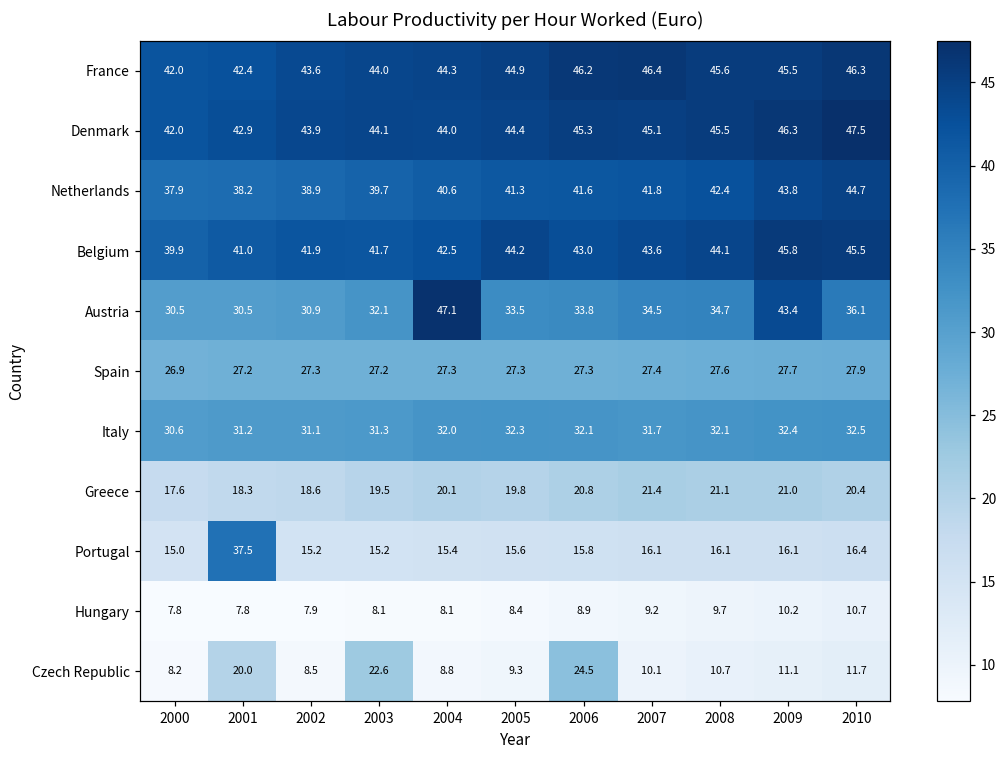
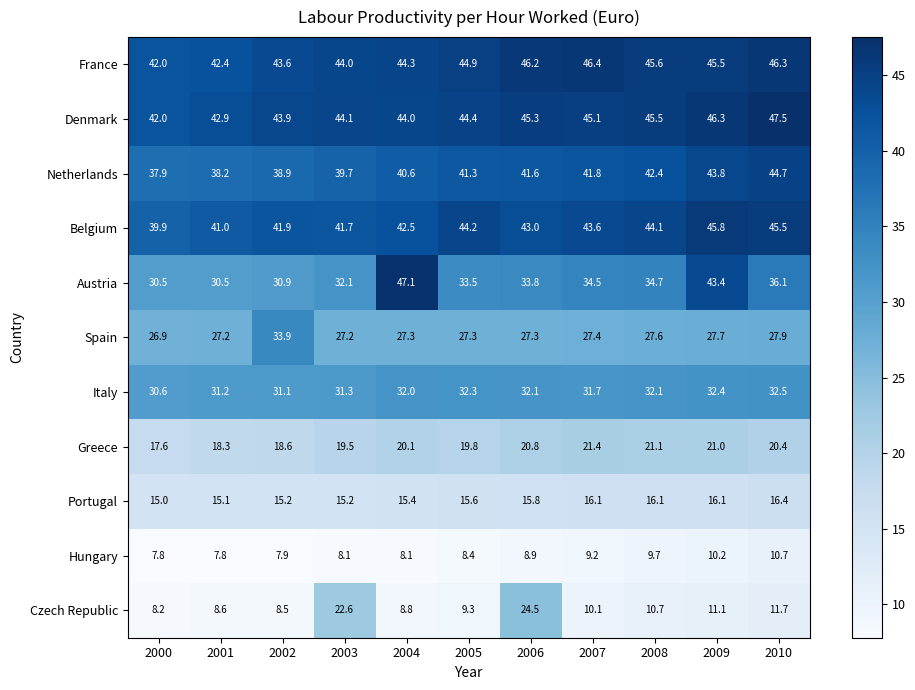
  {
    "France": {
      "2000": 42.0,
      "2001": 42.4,
      "2002": 43.6,
      "2003": 44.0,
      "2004": 44.3,
      "2005": 44.9,
      "2006": 46.2,
      "2007": 46.4,
      "2008": 45.6,
      "2009": 45.5,
      "2010": 46.3
    },
    "Denmark": {
      "2000": 42.0,
      "2001": 42.9,
      "2002": 43.9,
      "2003": 44.1,
      "2004": 44.0,
      "2005": 44.4,
      "2006": 45.3,
      "2007": 45.1,
      "2008": 45.5,
      "2009": 46.3,
      "2010": 47.5
    },
    "Netherlands": {
      "2000": 37.9,
      "2001": 38.2,
      "2002": 38.9,
      "2003": 39.7,
      "2004": 40.6,
      "2005": 41.3,
      "2006": 41.6,
      "2007": 41.8,
      "2008": 42.4,
      "2009": 43.8,
      "2010": 44.7
    },
    "Belgium": {
      "2000": 39.9,
      "2001": 41.0,
      "2002": 41.9,
      "2003": 41.7,
      "2004": 42.5,
      "2005": 44.2,
      "2006": 43.0,
      "2007": 43.6,
      "2008": 44.1,
      "2009": 45.8,
      "2010": 45.5
    },
    "Austria": {
      "2000": 30.5,
      "2001": 30.5,
      "2002": 30.9,
      "2003": 32.1,
      "2004": 47.1,
      "2005": 33.5,
      "2006": 33.8,
      "2007": 34.5,
      "2008": 34.7,
      "2009": 43.4,
      "2010": 36.1
    },
    "Spain": {
      "2000": 26.9,
      "2001": 27.2,
-     "2002": 27.3,
+     "2002": 33.9,
      "2003": 27.2,
      "2004": 27.3,
      "2005": 27.3,
      "2006": 27.3,
      "2007": 27.4,
      "2008": 27.6,
      "2009": 27.7,
      "2010": 27.9
    },
    "Italy": {
      "2000": 30.6,
      "2001": 31.2,
      "2002": 31.1,
      "2003": 31.3,
      "2004": 32.0,
      "2005": 32.3,
      "2006": 32.1,
      "2007": 31.7,
      "2008": 32.1,
      "2009": 32.4,
      "2010": 32.5
    },
    "Greece": {
      "2000": 17.6,
      "2001": 18.3,
      "2002": 18.6,
      "2003": 19.5,
      "2004": 20.1,
      "2005": 19.8,
      "2006": 20.8,
      "2007": 21.4,
      "2008": 21.1,
      "2009": 21.0,
      "2010": 20.4
    },
    "Portugal": {
      "2000": 15.0,
-     "2001": 37.5,
+     "2001": 15.1,
      "2002": 15.2,
      "2003": 15.2,
      "2004": 15.4,
      "2005": 15.6,
      "2006": 15.8,
      "2007": 16.1,
      "2008": 16.1,
      "2009": 16.1,
      "2010": 16.4
    },
    "Hungary": {
      "2000": 7.8,
      "2001": 7.8,
      "2002": 7.9,
      "2003": 8.1,
      "2004": 8.1,
      "2005": 8.4,
      "2006": 8.9,
      "2007": 9.2,
      "2008": 9.7,
      "2009": 10.2,
      "2010": 10.7
    },
    "Czech Republic": {
      "2000": 8.2,
-     "2001": 20.0,
+     "2001": 8.6,
      "2002": 8.5,
      "2003": 22.6,
      "2004": 8.8,
      "2005": 9.3,
      "2006": 24.5,
      "2007": 10.1,
      "2008": 10.7,
      "2009": 11.1,
      "2010": 11.7
    }
  }
